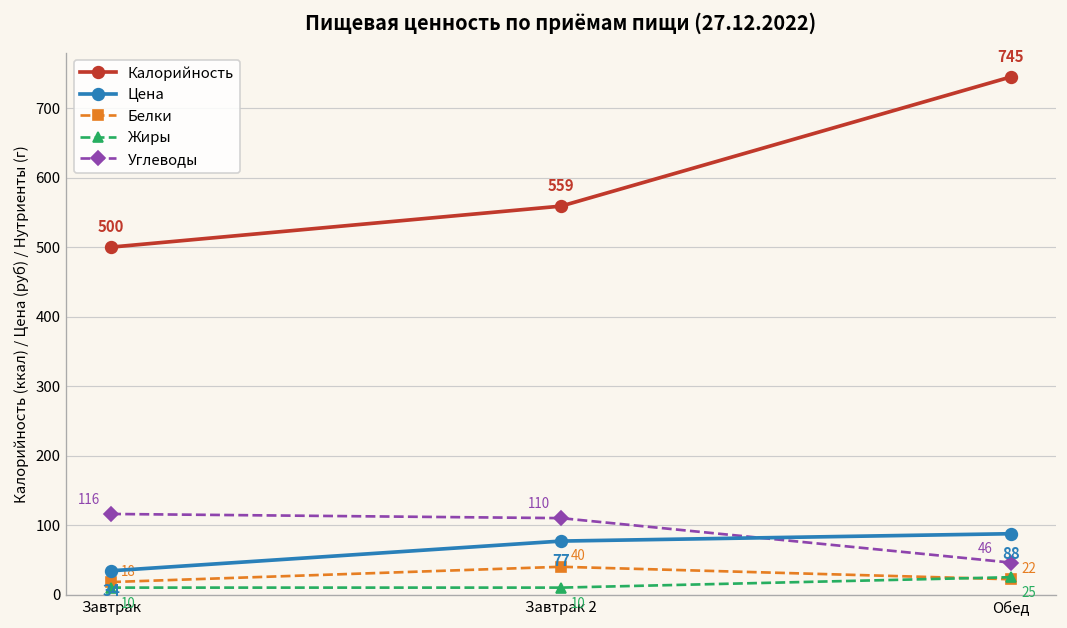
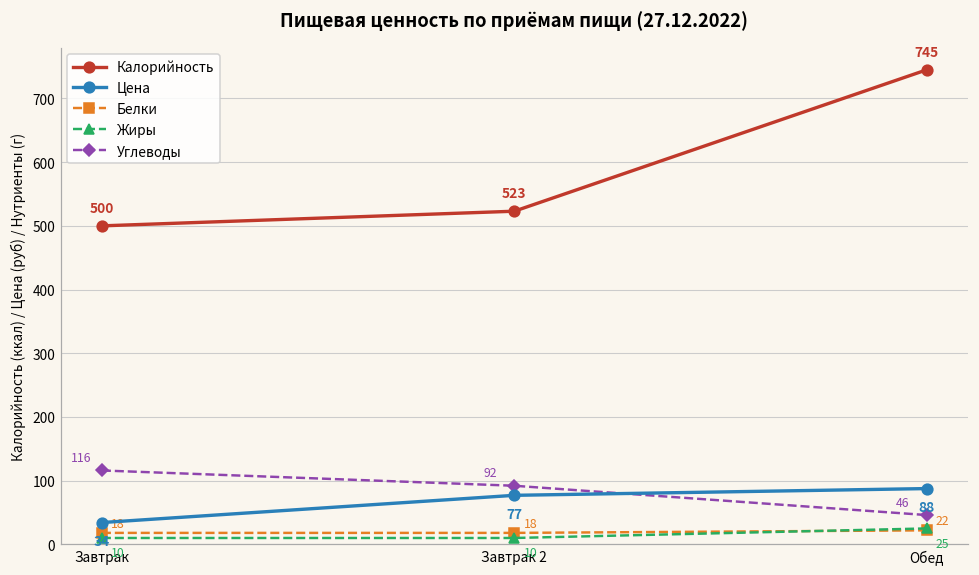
  {
    "Калорийность": {
      "Завтрак": 500,
-     "Завтрак 2": 559,
+     "Завтрак 2": 523,
      "Обед": 745
    },
    "Белки": {
      "Завтрак": 18,
-     "Завтрак 2": 40
+     "Завтрак 2": 18
    },
    "Жиры": {
      "Завтрак": 10,
      "Завтрак 2": 10
    },
    "Углеводы": {
      "Завтрак": 116,
-     "Завтрак 2": 110,
+     "Завтрак 2": 92,
      "Обед": 46
    }
  }
